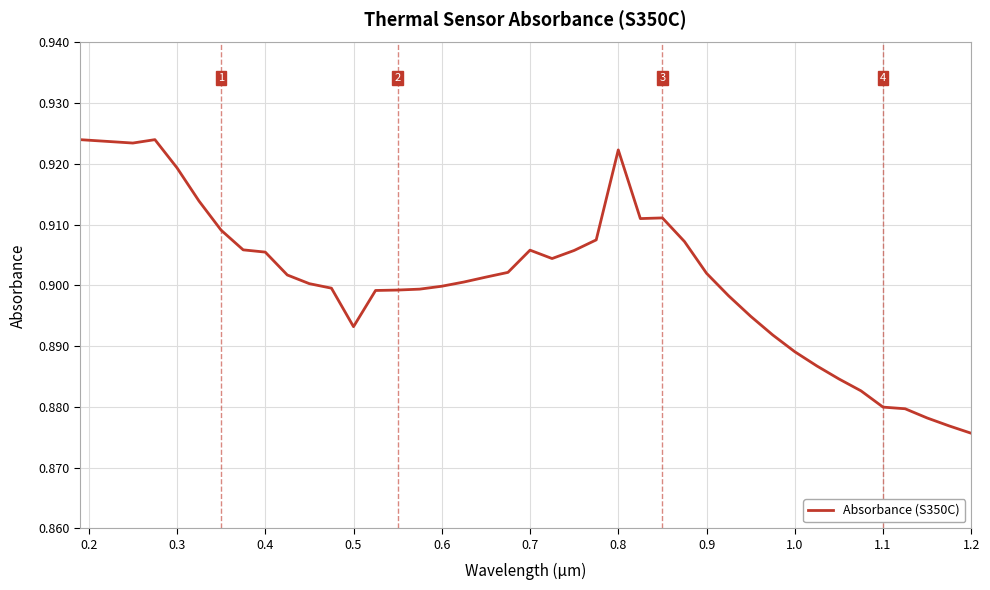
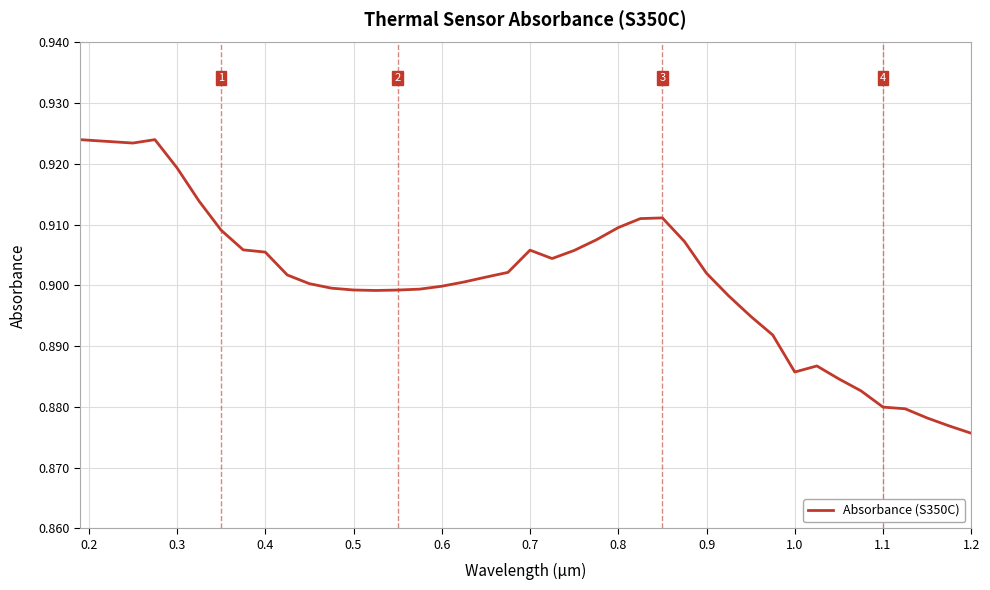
  {
    "0.3": 0.919,
    "0.4": 0.905,
-   "0.5": 0.893,
+   "0.5": 0.899,
    "0.6": 0.900,
    "0.7": 0.906,
-   "0.8": 0.922,
+   "0.8": 0.910,
    "0.9": 0.902,
-   "1.0": 0.889,
+   "1.0": 0.886,
    "1.1": 0.880,
    "1.2": 0.876
  }
